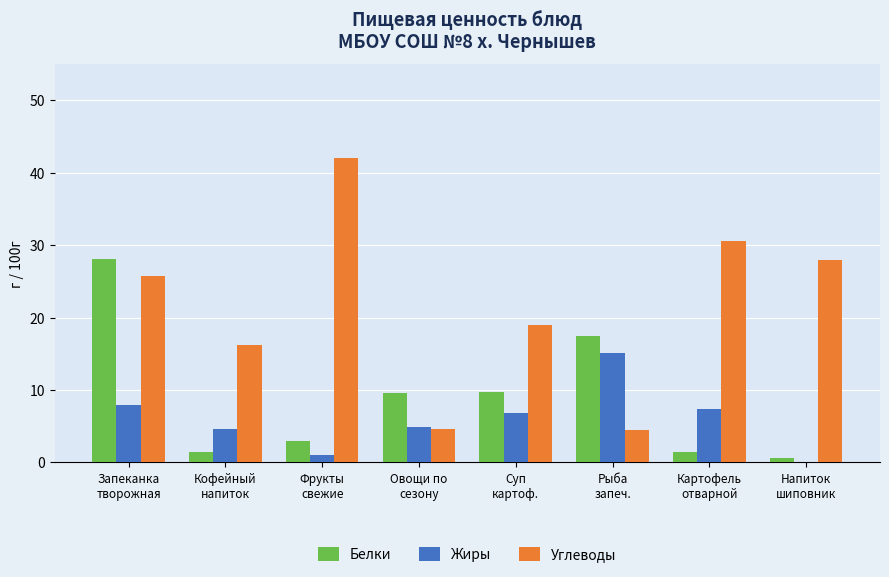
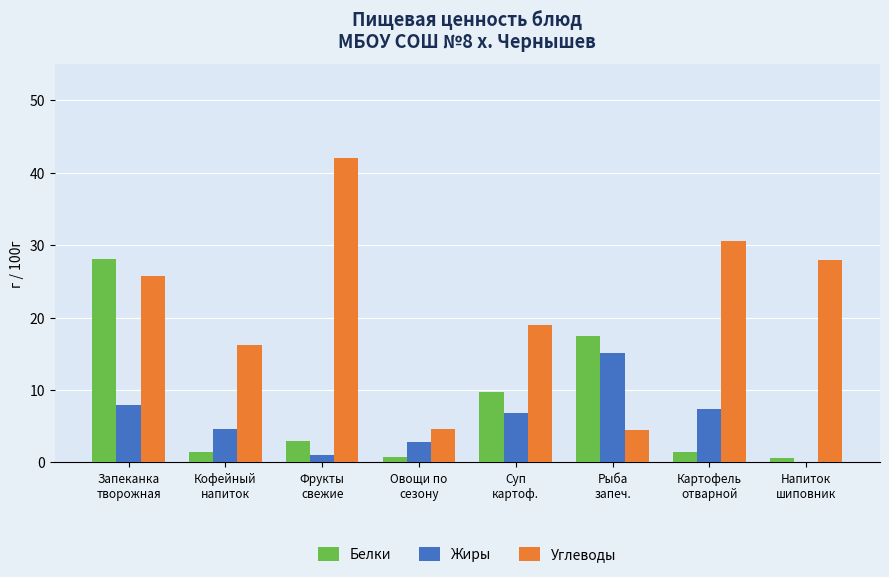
  {
    "Белки": {
      "Запеканка творожная": 28,
      "Кофейный напиток": 1,
      "Фрукты свежие": 3,
-     "Овощи по сезону": 10,
+     "Овощи по сезону": 1,
      "Суп картоф.": 10,
      "Рыба запеч.": 18,
      "Картофель отварной": 2,
      "Напиток шиповник": 1
    },
    "Жиры": {
      "Запеканка творожная": 8,
      "Кофейный напиток": 5,
      "Фрукты свежие": 1,
-     "Овощи по сезону": 5,
+     "Овощи по сезону": 3,
      "Суп картоф.": 7,
      "Рыба запеч.": 15,
      "Картофель отварной": 7,
      "Напиток шиповник": 0
    },
    "Углеводы": {
      "Запеканка творожная": 26,
      "Кофейный напиток": 16,
      "Фрукты свежие": 42,
      "Овощи по сезону": 5,
      "Суп картоф.": 19,
      "Рыба запеч.": 5,
      "Картофель отварной": 31,
      "Напиток шиповник": 28
    }
  }
